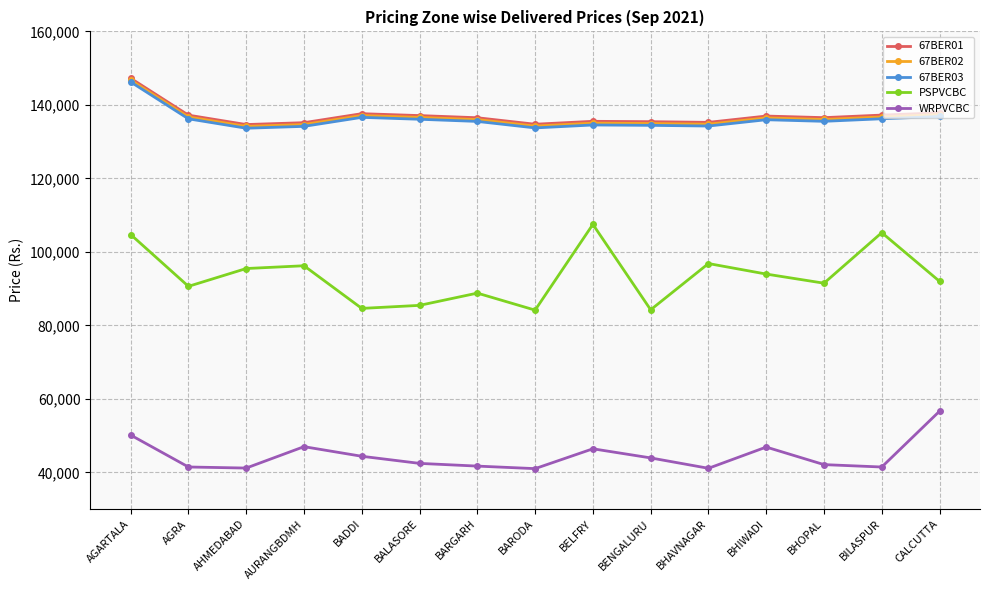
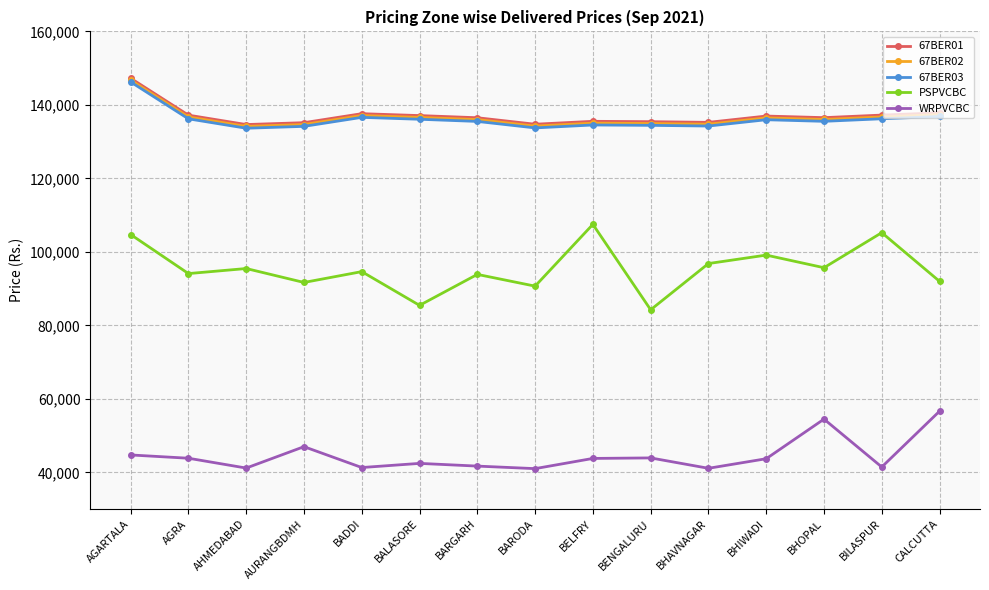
  {
    "PSPVCBC": {
      "AGARTALA": "105,000",
-     "AGRA": "91,000",
+     "AGRA": "94,000",
      "AHMEDABAD": "95,000",
-     "AURANGBDMH": "96,000",
-     "BADDI": "85,000",
+     "AURANGBDMH": "92,000",
+     "BADDI": "95,000",
      "BALASORE": "85,000",
-     "BARGARH": "89,000",
-     "BARODA": "84,000",
+     "BARGARH": "94,000",
+     "BARODA": "91,000",
      "BELFRY": "107,000",
      "BENGALURU": "84,000",
      "BHAVNAGAR": "97,000",
-     "BHIWADI": "94,000",
-     "BHOPAL": "91,000",
+     "BHIWADI": "99,000",
+     "BHOPAL": "96,000",
      "BILASPUR": "105,000",
      "CALCUTTA": "92,000"
    },
    "WRPVCBC": {
-     "AGARTALA": "50,000",
-     "AGRA": "41,000",
+     "AGARTALA": "45,000",
+     "AGRA": "44,000",
      "AHMEDABAD": "41,000",
      "AURANGBDMH": "47,000",
-     "BADDI": "44,000",
+     "BADDI": "41,000",
      "BALASORE": "42,000",
      "BARGARH": "42,000",
      "BARODA": "41,000",
-     "BELFRY": "46,000",
+     "BELFRY": "44,000",
      "BENGALURU": "44,000",
      "BHAVNAGAR": "41,000",
-     "BHIWADI": "47,000",
-     "BHOPAL": "42,000",
+     "BHIWADI": "44,000",
+     "BHOPAL": "54,000",
      "BILASPUR": "41,000",
      "CALCUTTA": "57,000"
    }
  }
